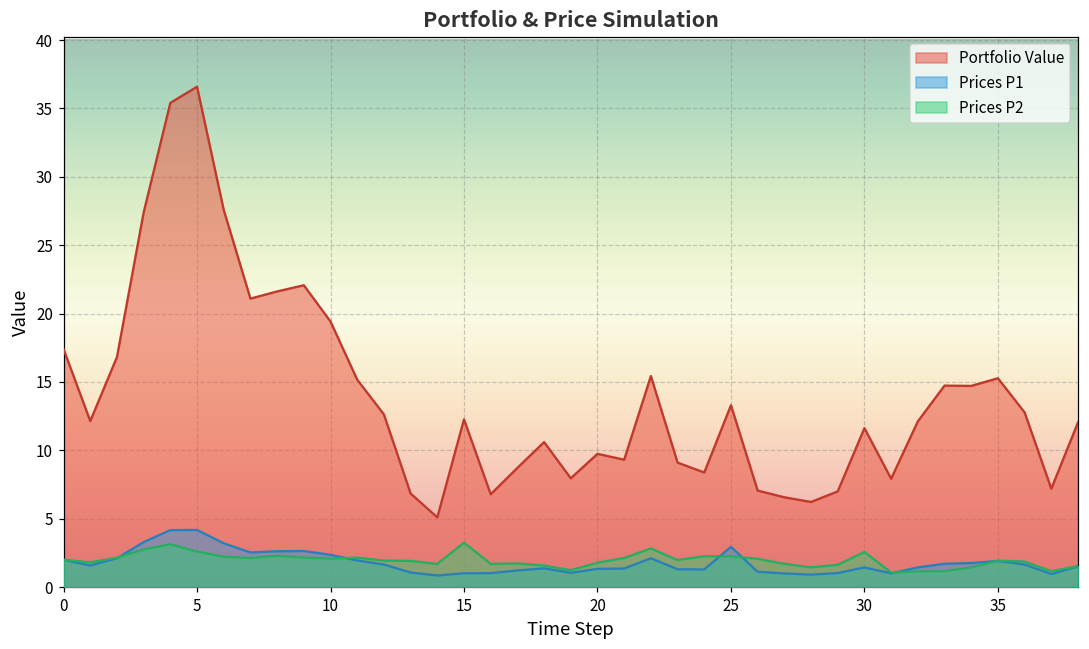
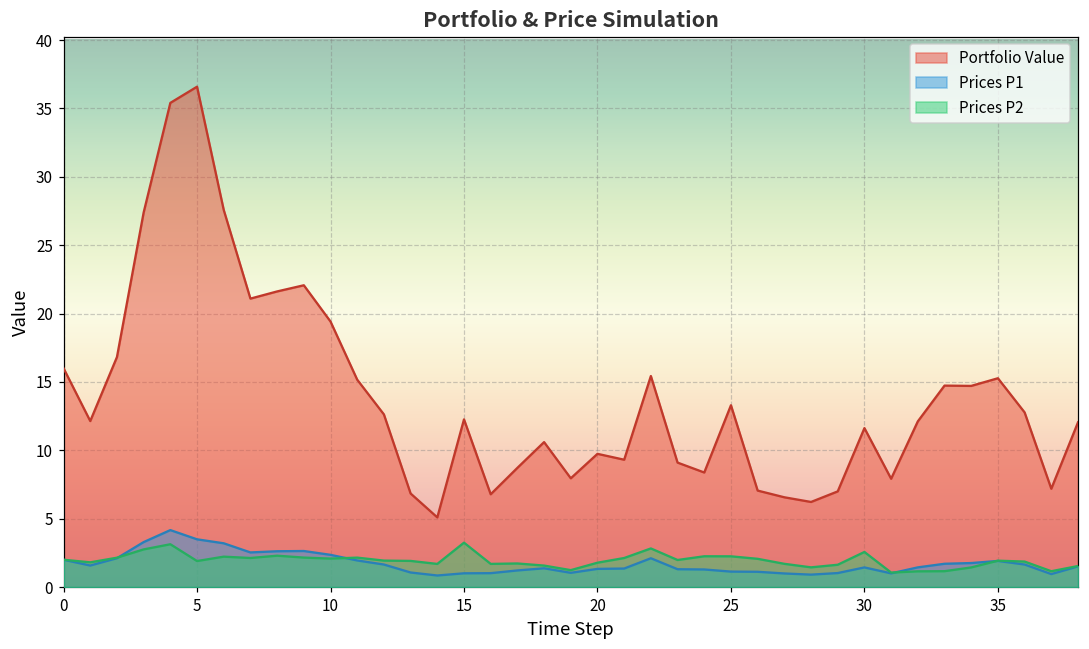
  {
    "Portfolio Value": {
-     "0": 17.4,
+     "0": 16.0,
      "5": 36.6,
      "10": 19.4,
      "15": 12.3,
      "20": 9.7,
      "25": 13.3,
      "30": 11.6,
      "35": 15.3
    },
    "Prices P1": {
-     "5": 4.2,
+     "5": 3.5,
      "10": 2.4,
      "15": 1.0,
      "20": 1.3,
-     "25": 2.9,
+     "25": 1.1,
      "30": 1.4
    },
    "Prices P2": {
-     "5": 2.6,
+     "5": 1.9,
      "10": 2.1,
      "15": 3.2,
      "20": 1.8,
      "25": 2.3,
      "30": 2.6
    }
  }
